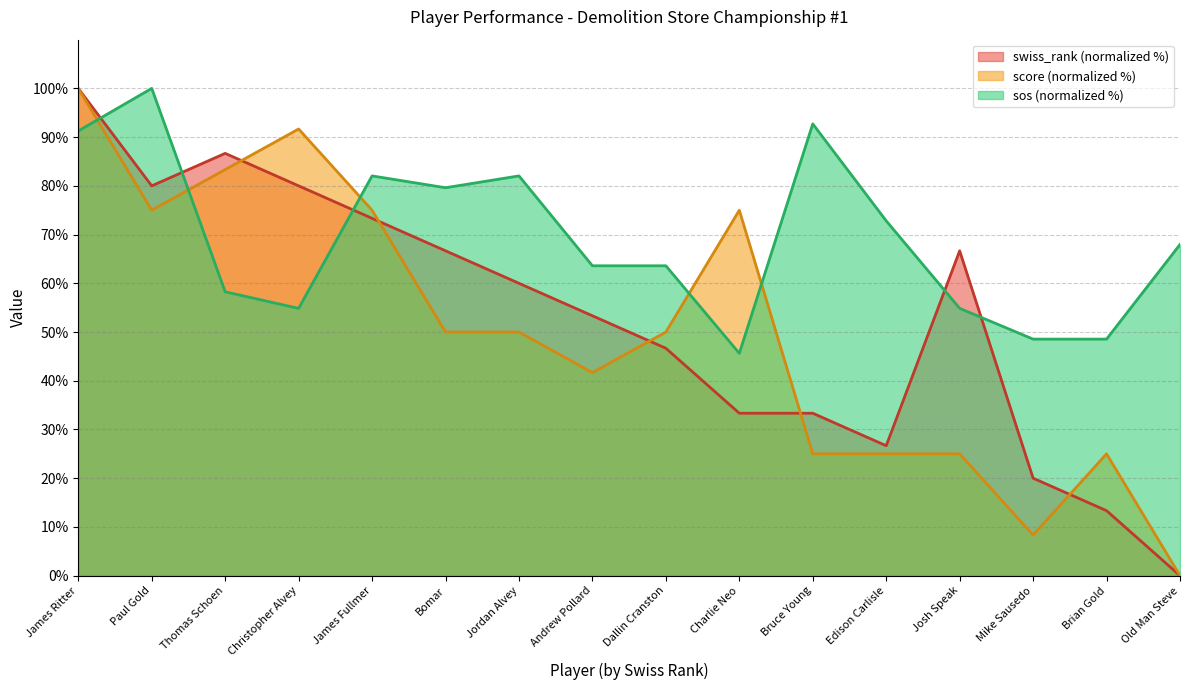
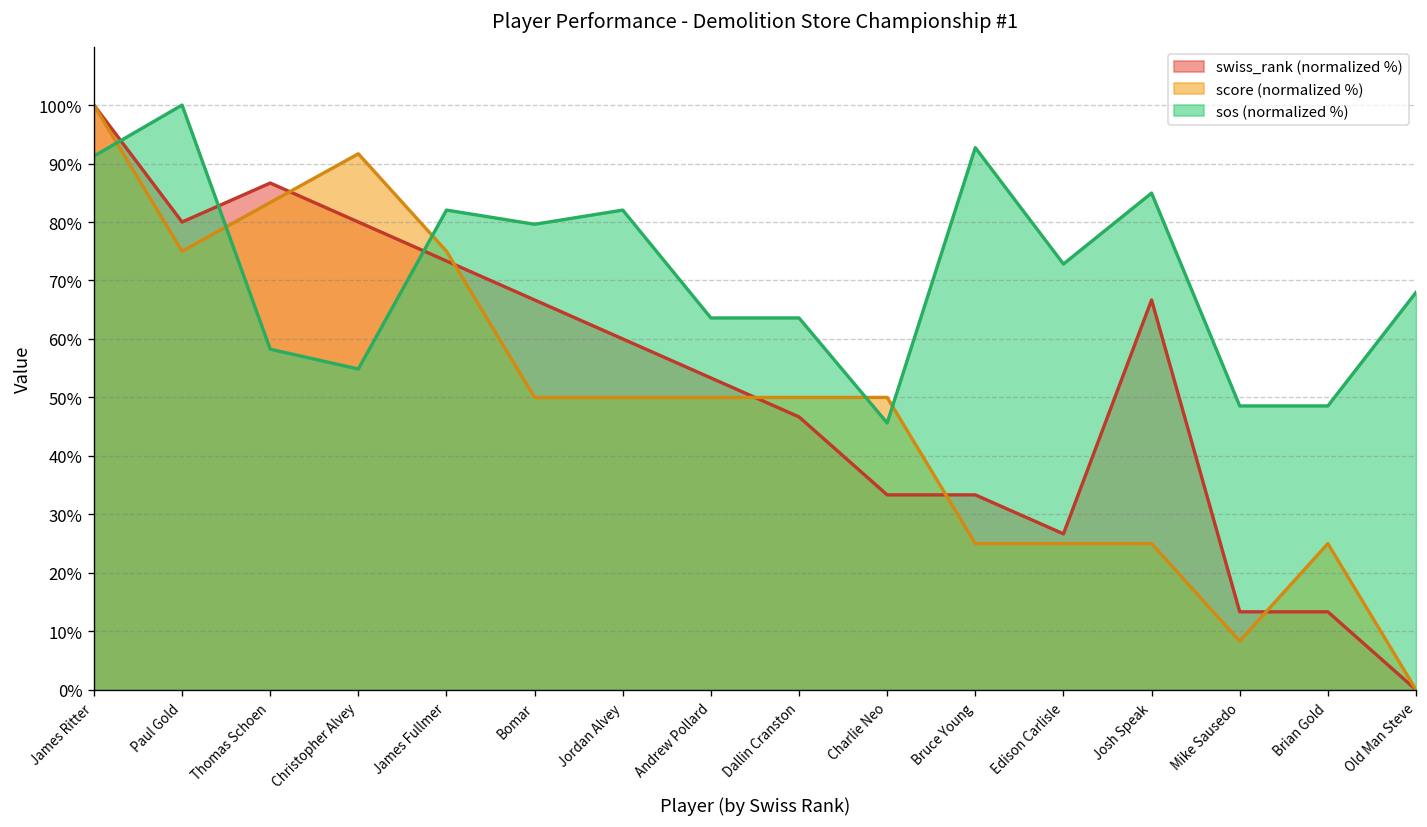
  {
    "swiss_rank (normalized %)": {
      "Paul Gold": "80%",
      "Thomas Schoen": "87%",
      "Christopher Alvey": "80%",
      "James Fullmer": "73%",
      "Bomar": "67%",
      "Jordan Alvey": "60%",
      "Andrew Pollard": "53%",
      "Dallin Cranston": "47%",
      "Charlie Neo": "33%",
      "Bruce Young": "33%",
      "Edison Carlisle": "27%",
      "Josh Speak": "67%",
-     "Mike Sausedo": "20%",
+     "Mike Sausedo": "13%",
      "Brian Gold": "13%"
    },
    "score (normalized %)": {
      "Paul Gold": "75%",
      "Thomas Schoen": "83%",
      "Christopher Alvey": "92%",
      "James Fullmer": "75%",
      "Bomar": "50%",
      "Jordan Alvey": "50%",
-     "Andrew Pollard": "42%",
+     "Andrew Pollard": "50%",
      "Dallin Cranston": "50%",
-     "Charlie Neo": "75%",
+     "Charlie Neo": "50%",
      "Bruce Young": "25%",
      "Edison Carlisle": "25%",
      "Josh Speak": "25%",
      "Mike Sausedo": "8%",
      "Brian Gold": "25%"
    },
    "sos (normalized %)": {
      "James Ritter": "91%",
      "Paul Gold": "100%",
      "Thomas Schoen": "58%",
      "Christopher Alvey": "55%",
      "James Fullmer": "82%",
      "Bomar": "80%",
      "Jordan Alvey": "82%",
      "Andrew Pollard": "64%",
      "Dallin Cranston": "64%",
      "Charlie Neo": "46%",
      "Bruce Young": "93%",
      "Edison Carlisle": "73%",
-     "Josh Speak": "55%",
+     "Josh Speak": "85%",
      "Mike Sausedo": "49%",
      "Brian Gold": "49%",
      "Old Man Steve": "68%"
    }
  }
